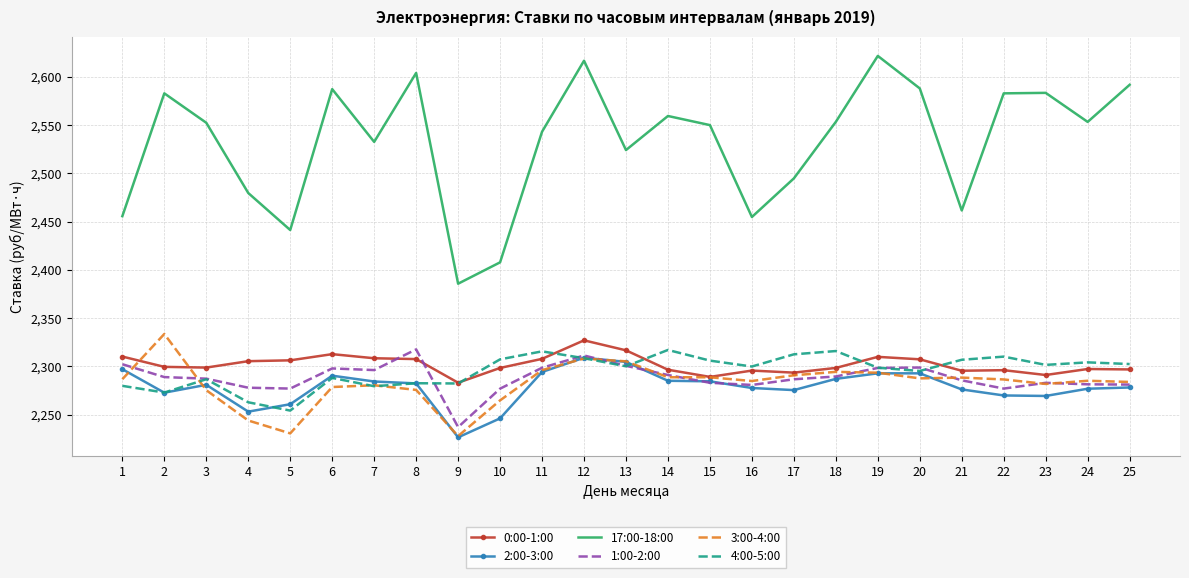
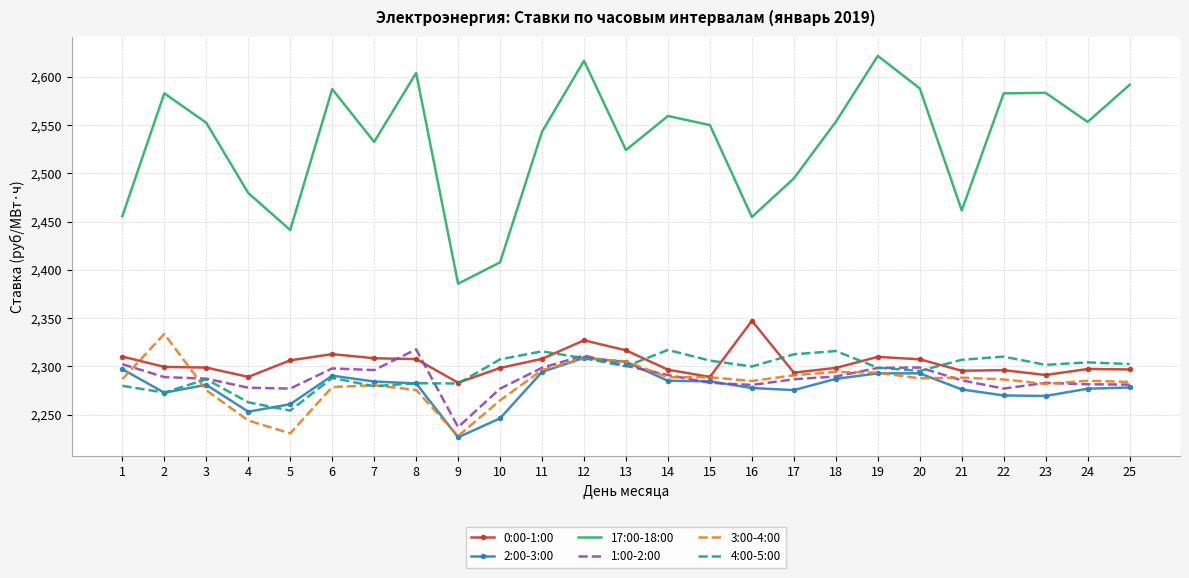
  {
    "0:00-1:00": {
      "1": "2,310",
      "2": "2,300",
      "3": "2,300",
-     "4": "2,310",
+     "4": "2,290",
      "5": "2,310",
      "6": "2,310",
      "7": "2,310",
      "8": "2,310",
      "10": "2,300",
      "11": "2,310",
      "12": "2,330",
      "13": "2,320",
      "14": "2,300",
-     "16": "2,300",
+     "16": "2,350",
      "17": "2,290",
      "18": "2,300",
      "19": "2,310",
      "20": "2,310",
      "21": "2,300",
      "22": "2,300",
      "23": "2,290",
      "24": "2,300",
      "25": "2,300"
    },
    "2:00-3:00": {
      "1": "2,300",
      "3": "2,280",
      "4": "2,250",
      "5": "2,260",
      "7": "2,280",
      "10": "2,250",
      "14": "2,290",
      "16": "2,280",
      "17": "2,280",
      "21": "2,280",
      "22": "2,270",
      "23": "2,270",
      "24": "2,280",
      "25": "2,280"
    },
    "1:00-2:00": {
      "1": "2,300",
      "2": "2,290",
      "4": "2,280",
      "5": "2,280",
      "6": "2,300",
      "7": "2,300",
      "8": "2,320",
      "9": "2,240",
      "10": "2,280",
      "16": "2,280",
      "17": "2,290",
      "20": "2,300",
      "21": "2,290",
      "22": "2,280",
      "24": "2,280",
      "25": "2,280"
    },
    "3:00-4:00": {
      "1": "2,290",
      "2": "2,330",
      "3": "2,280",
      "4": "2,240",
      "5": "2,230",
      "6": "2,280",
      "8": "2,280",
      "10": "2,260",
      "16": "2,280",
      "17": "2,290",
      "18": "2,290",
      "20": "2,290",
      "21": "2,290",
      "22": "2,290",
      "24": "2,290",
      "25": "2,280"
    }
  }
